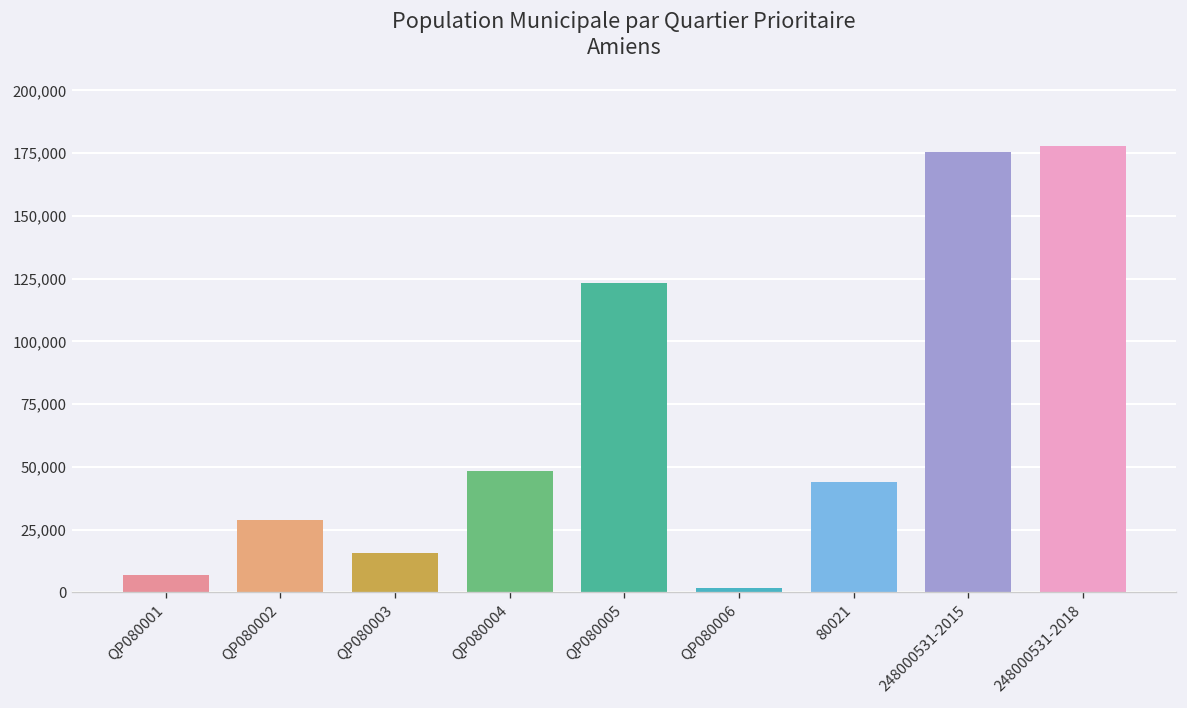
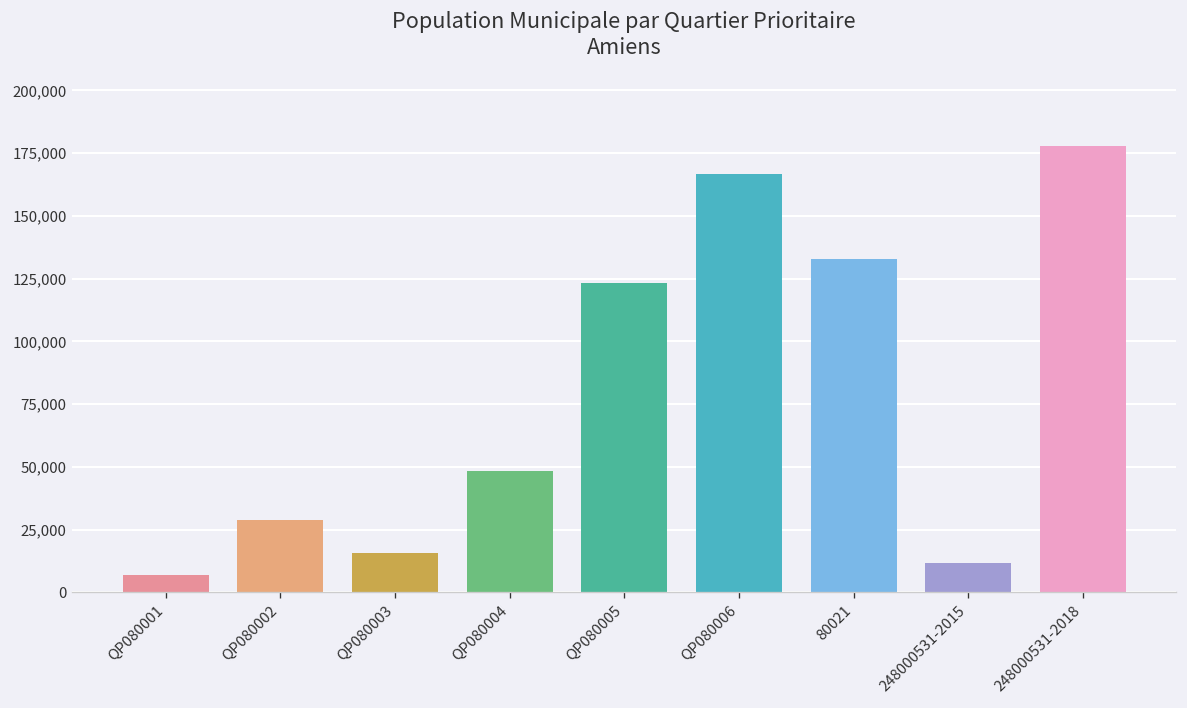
  {
    "QP080001": "7,000",
    "QP080002": "29,000",
    "QP080003": "16,000",
    "QP080004": "48,000",
    "QP080005": "123,000",
-   "QP080006": "2,000",
-   "80021": "44,000",
-   "248000531-2015": "175,000",
+   "QP080006": "167,000",
+   "80021": "133,000",
+   "248000531-2015": "12,000",
    "248000531-2018": "178,000"
  }
